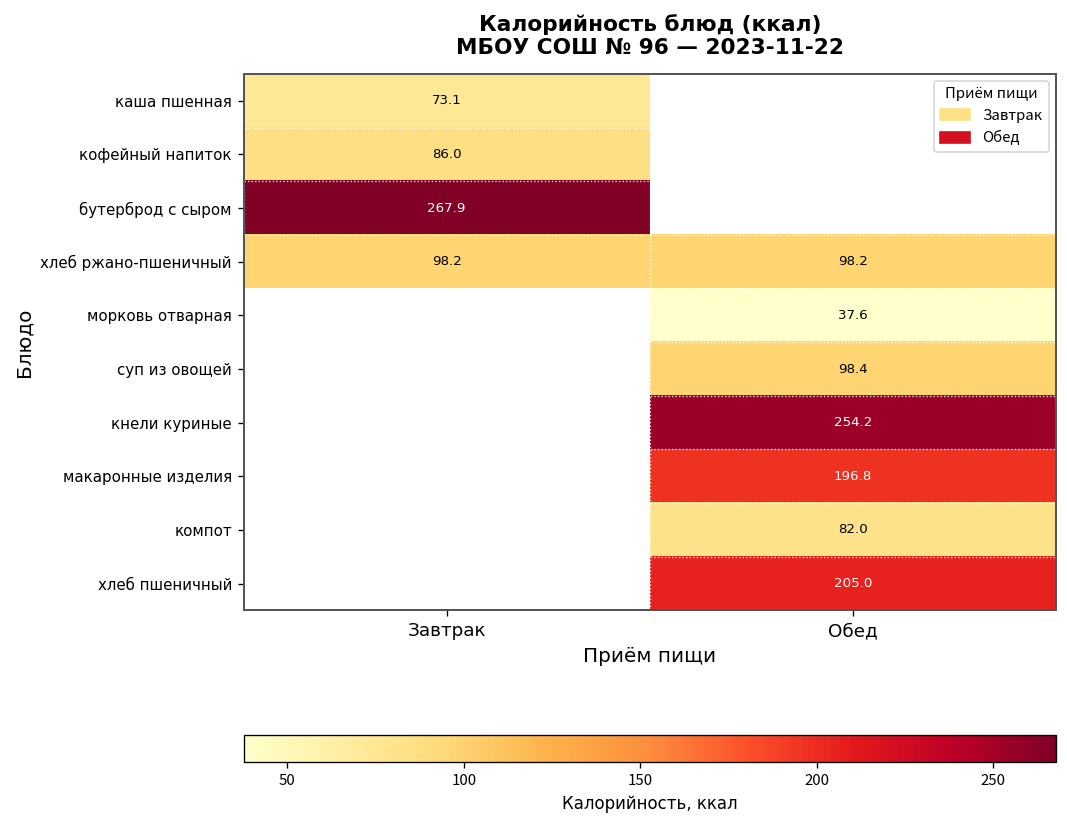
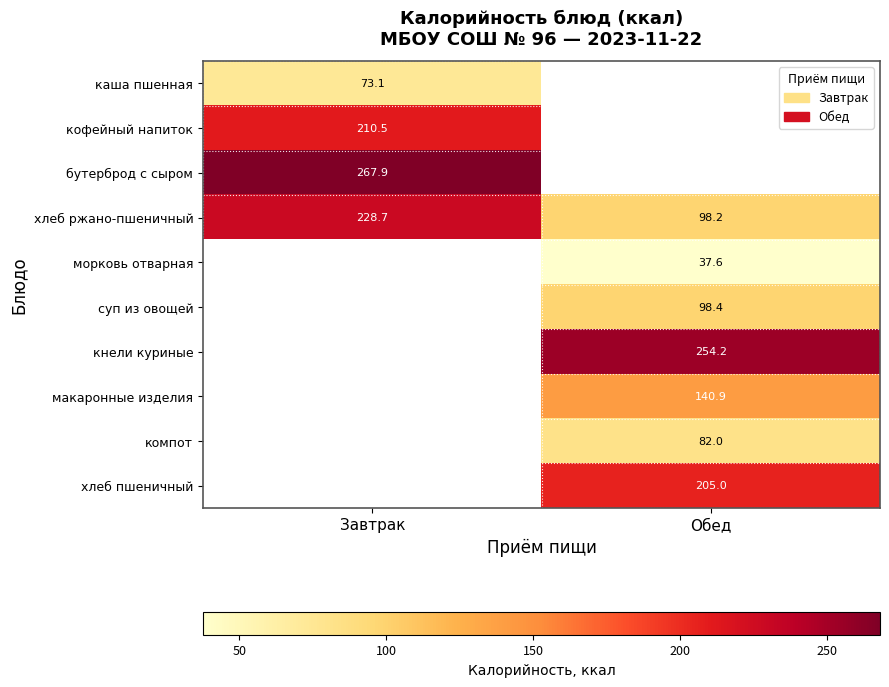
  {
    "каша пшенная": {
      "Завтрак": 73.1
    },
    "кофейный напиток": {
-     "Завтрак": 86.0
+     "Завтрак": 210.5
    },
    "бутерброд с сыром": {
      "Завтрак": 267.9
    },
    "хлеб ржано-пшеничный": {
-     "Завтрак": 98.2,
+     "Завтрак": 228.7,
      "Обед": 98.2
    },
    "морковь отварная": {
      "Обед": 37.6
    },
    "суп из овощей": {
      "Обед": 98.4
    },
    "кнели куриные": {
      "Обед": 254.2
    },
    "макаронные изделия": {
-     "Обед": 196.8
+     "Обед": 140.9
    },
    "компот": {
      "Обед": 82.0
    },
    "хлеб пшеничный": {
      "Обед": 205.0
    }
  }
